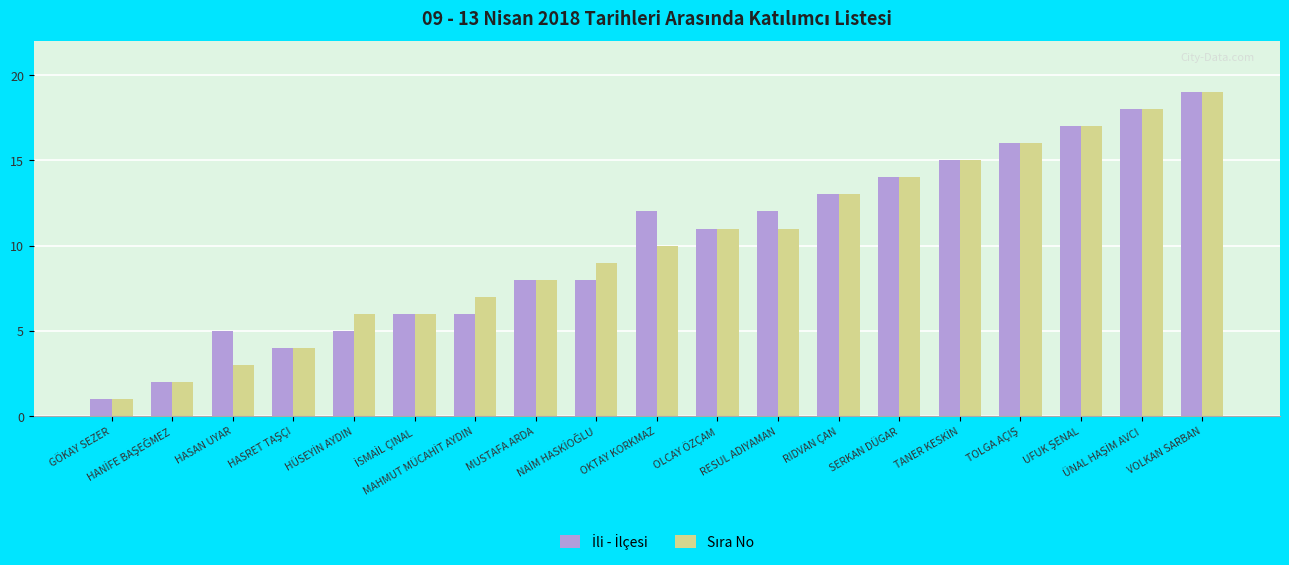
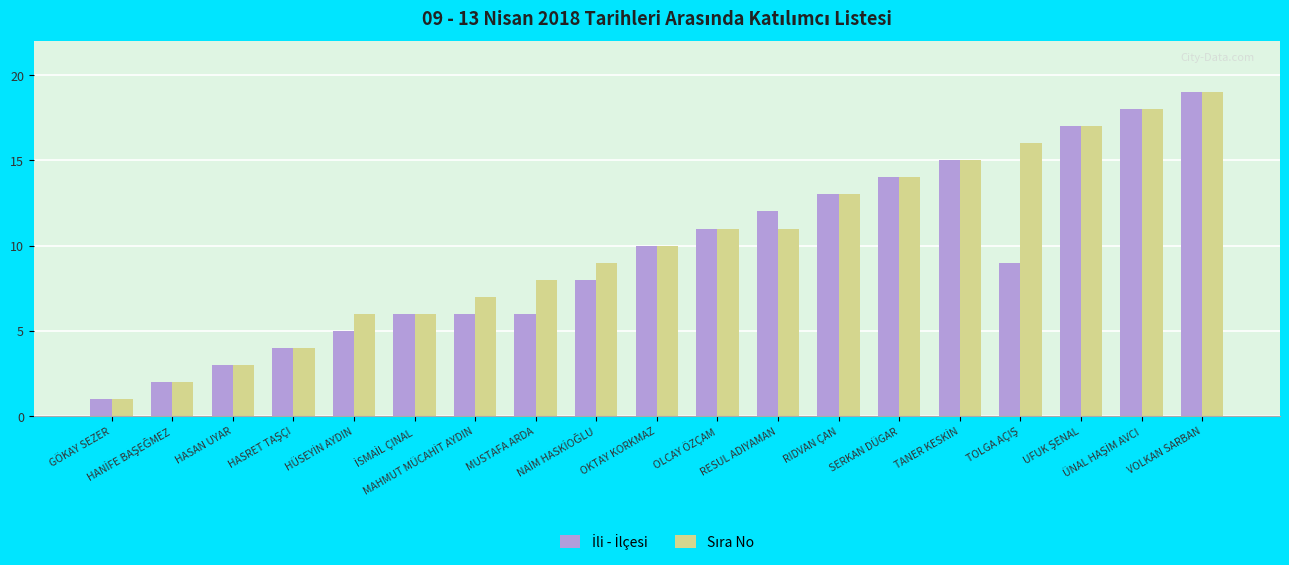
  {
    "İli - İlçesi": {
      "GÖKAY SEZER": 1,
      "HANİFE BAŞEĞMEZ": 2,
-     "HASAN UYAR": 5,
+     "HASAN UYAR": 3,
      "HASRET TAŞÇI": 4,
      "HÜSEYİN AYDIN": 5,
      "İSMAİL ÇINAL": 6,
      "MAHMUT MÜCAHİT AYDIN": 6,
-     "MUSTAFA ARDA": 8,
+     "MUSTAFA ARDA": 6,
      "NAİM HASKİOĞLU": 8,
-     "OKTAY KORKMAZ": 12,
+     "OKTAY KORKMAZ": 10,
      "OLCAY ÖZÇAM": 11,
      "RESUL ADIYAMAN": 12,
      "RIDVAN ÇAN": 13,
      "SERKAN DÜGAR": 14,
      "TANER KESKİN": 15,
-     "TOLGA AÇIŞ": 16,
+     "TOLGA AÇIŞ": 9,
      "UFUK ŞENAL": 17,
      "ÜNAL HAŞİM AVCI": 18,
      "VOLKAN SARBAN": 19
    },
    "Sıra No": {
      "GÖKAY SEZER": 1,
      "HANİFE BAŞEĞMEZ": 2,
      "HASAN UYAR": 3,
      "HASRET TAŞÇI": 4,
      "HÜSEYİN AYDIN": 6,
      "İSMAİL ÇINAL": 6,
      "MAHMUT MÜCAHİT AYDIN": 7,
      "MUSTAFA ARDA": 8,
      "NAİM HASKİOĞLU": 9,
      "OKTAY KORKMAZ": 10,
      "OLCAY ÖZÇAM": 11,
      "RESUL ADIYAMAN": 11,
      "RIDVAN ÇAN": 13,
      "SERKAN DÜGAR": 14,
      "TANER KESKİN": 15,
      "TOLGA AÇIŞ": 16,
      "UFUK ŞENAL": 17,
      "ÜNAL HAŞİM AVCI": 18,
      "VOLKAN SARBAN": 19
    }
  }
